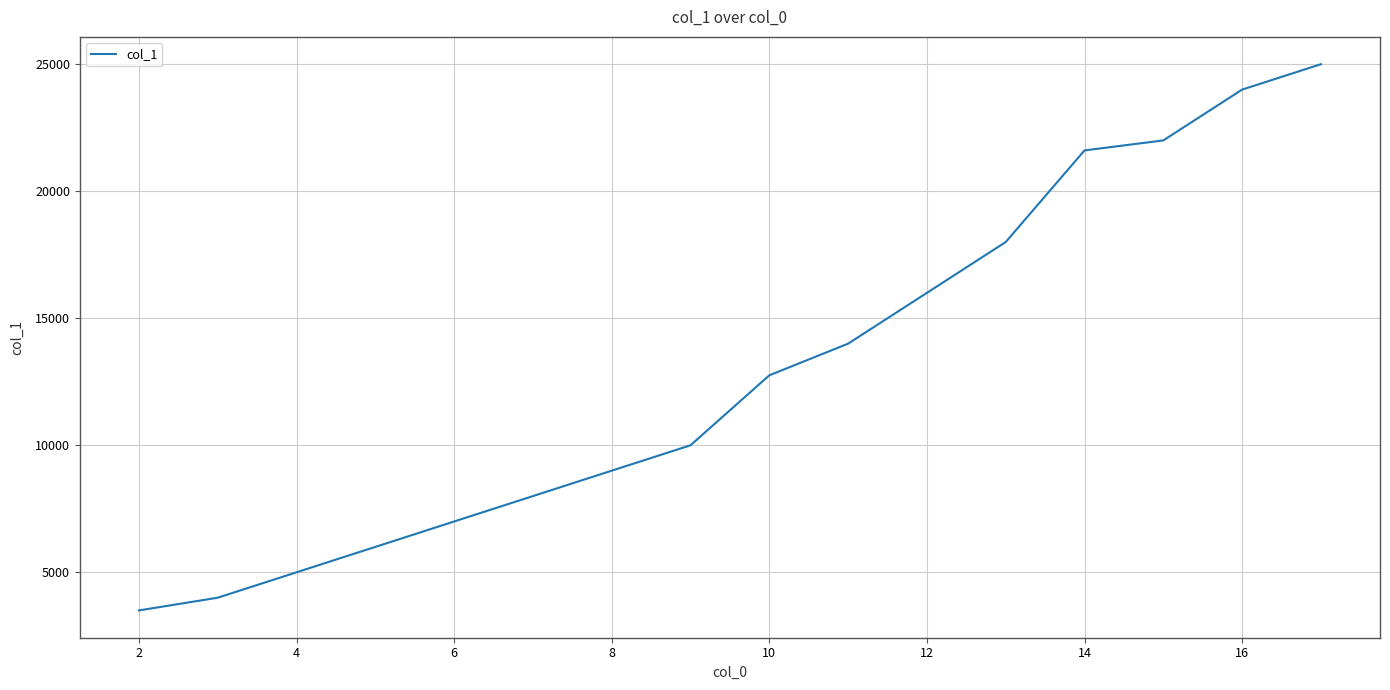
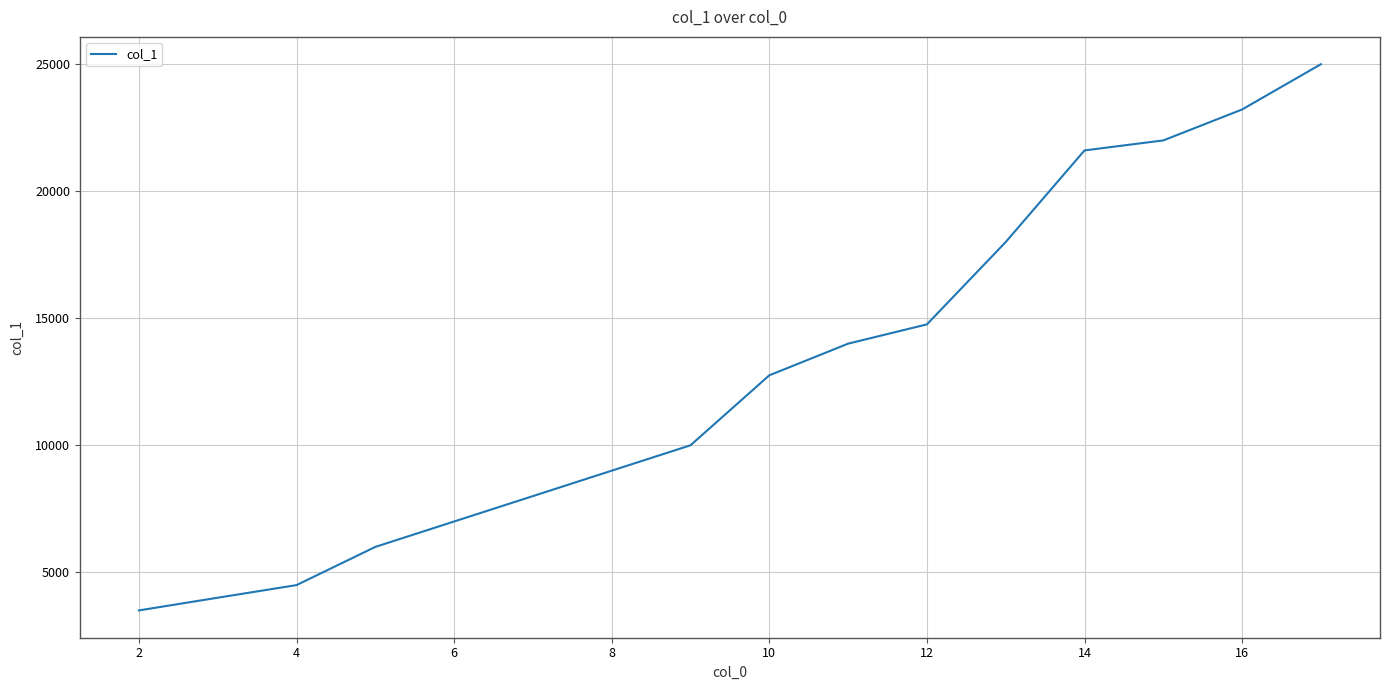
  {
    "2": 3500,
-   "4": 5000,
+   "4": 4500,
    "6": 7000,
    "8": 9000,
    "10": 12800,
-   "12": 16000,
+   "12": 14800,
    "14": 21600,
-   "16": 24000
+   "16": 23200
  }
